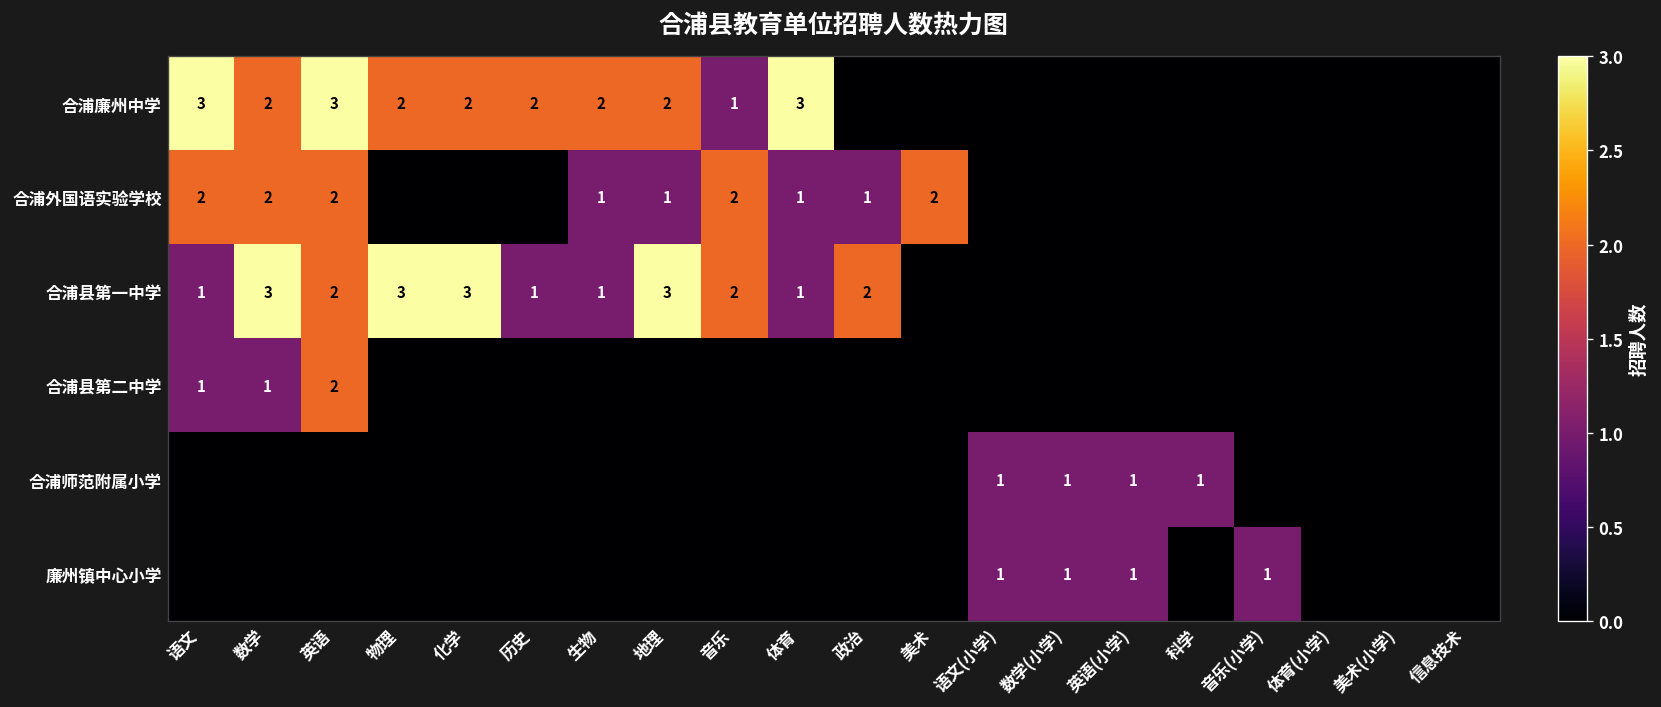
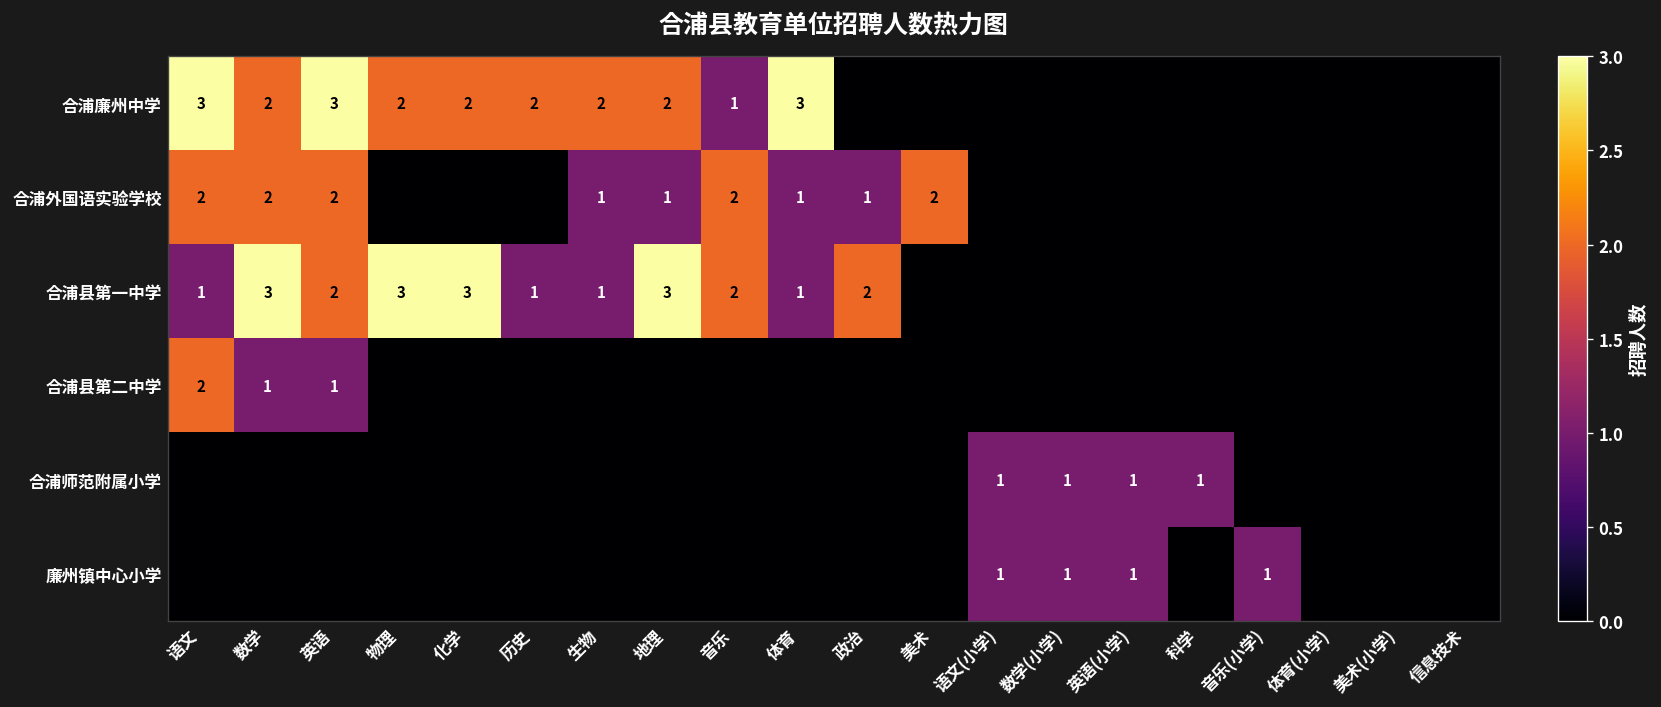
  {
    "合浦廉州中学": {
      "语文": 3,
      "数学": 2,
      "英语": 3,
      "物理": 2,
      "化学": 2,
      "历史": 2,
      "生物": 2,
      "地理": 2,
      "音乐": 1,
      "体育": 3
    },
    "合浦外国语实验学校": {
      "语文": 2,
      "数学": 2,
      "英语": 2,
      "生物": 1,
      "地理": 1,
      "音乐": 2,
      "体育": 1,
      "政治": 1,
      "美术": 2
    },
    "合浦县第一中学": {
      "语文": 1,
      "数学": 3,
      "英语": 2,
      "物理": 3,
      "化学": 3,
      "历史": 1,
      "生物": 1,
      "地理": 3,
      "音乐": 2,
      "体育": 1,
      "政治": 2
    },
    "合浦县第二中学": {
-     "语文": 1,
+     "语文": 2,
      "数学": 1,
-     "英语": 2
+     "英语": 1
    },
    "合浦师范附属小学": {
      "语文(小学)": 1,
      "数学(小学)": 1,
      "英语(小学)": 1,
      "科学": 1
    },
    "廉州镇中心小学": {
      "语文(小学)": 1,
      "数学(小学)": 1,
      "英语(小学)": 1,
      "音乐(小学)": 1
    }
  }
